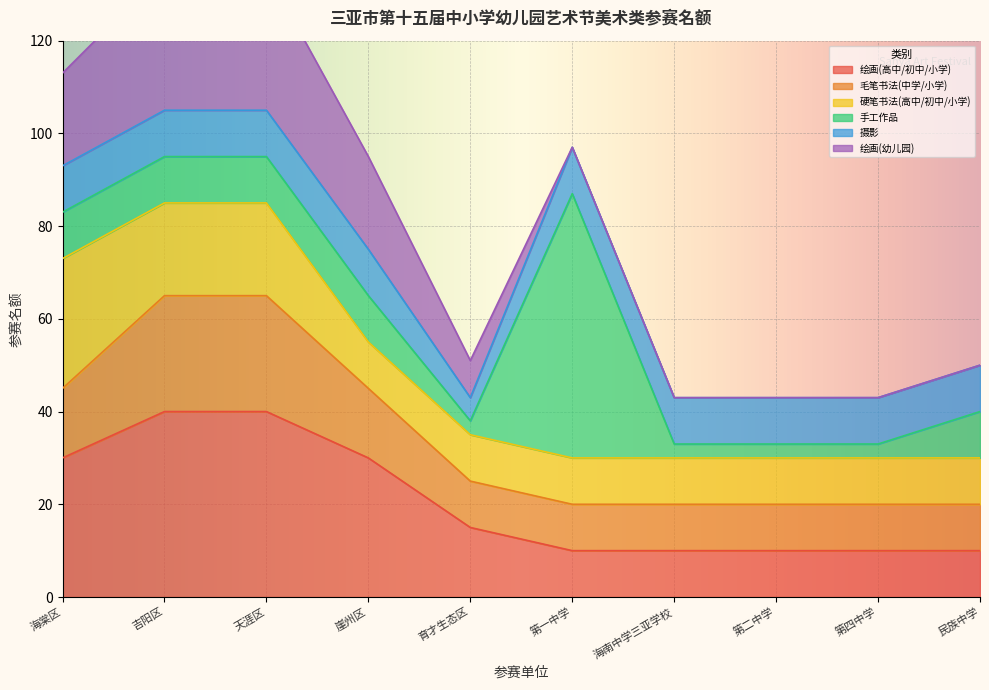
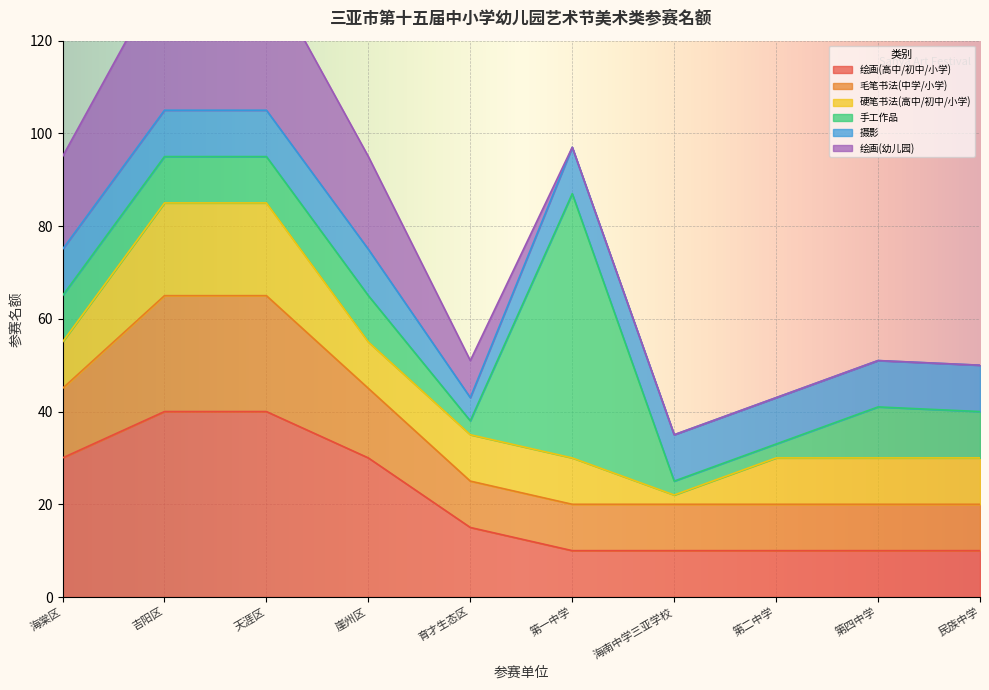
  {
    "硬笔书法(高中/初中/小学)": {
-     "海棠区": 28,
+     "海棠区": 10,
      "吉阳区": 20,
      "天涯区": 20,
      "崖州区": 10,
      "育才生态区": 10,
      "第一中学": 10,
-     "海南中学三亚学校": 10,
+     "海南中学三亚学校": 2,
      "第二中学": 10,
      "第四中学": 10,
      "民族中学": 10
    },
    "手工作品": {
      "海棠区": 10,
      "吉阳区": 10,
      "天涯区": 10,
      "崖州区": 10,
      "育才生态区": 3,
      "第一中学": 57,
      "海南中学三亚学校": 3,
      "第二中学": 3,
-     "第四中学": 3,
+     "第四中学": 11,
      "民族中学": 10
    },
    "摄影": {
      "海棠区": 10,
      "吉阳区": 10,
      "天涯区": 10,
      "崖州区": 10,
      "育才生态区": 5
    },
    "绘画(幼儿园)": {
      "海棠区": 20,
      "崖州区": 20,
      "育才生态区": 8
    }
  }
